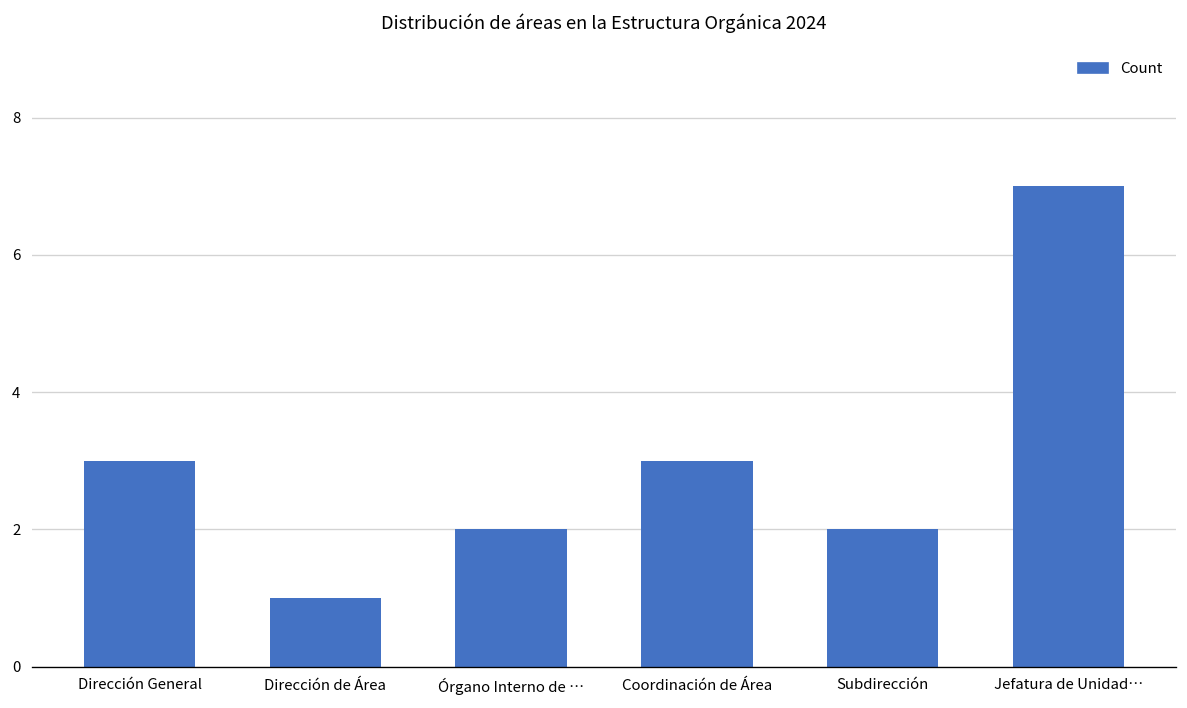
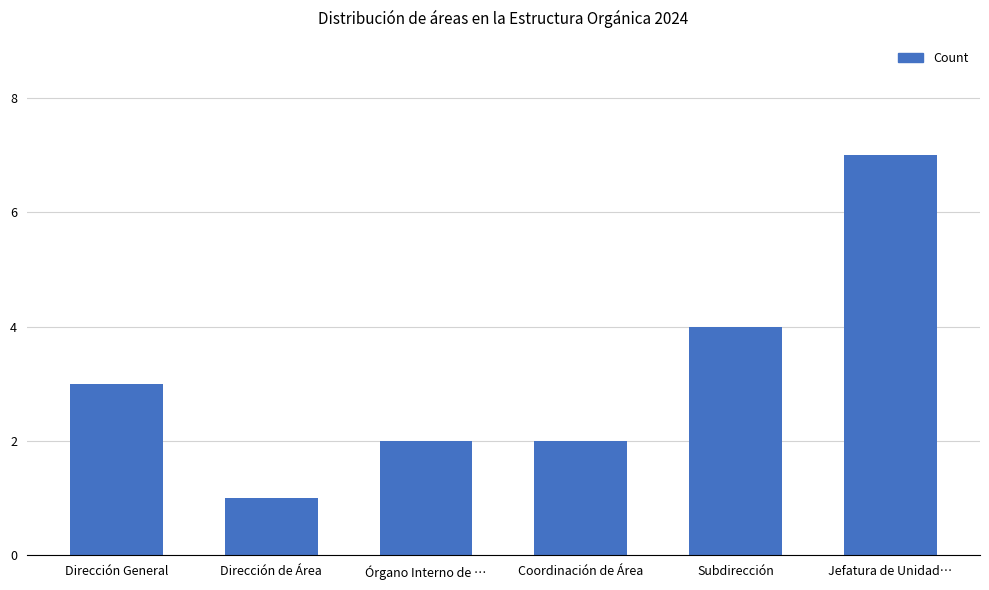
  {
    "Dirección General": 3,
    "Dirección de Área": 1,
    "Órgano Interno de …": 2,
-   "Coordinación de Área": 3,
-   "Subdirección": 2,
+   "Coordinación de Área": 2,
+   "Subdirección": 4,
    "Jefatura de Unidad…": 7
  }
